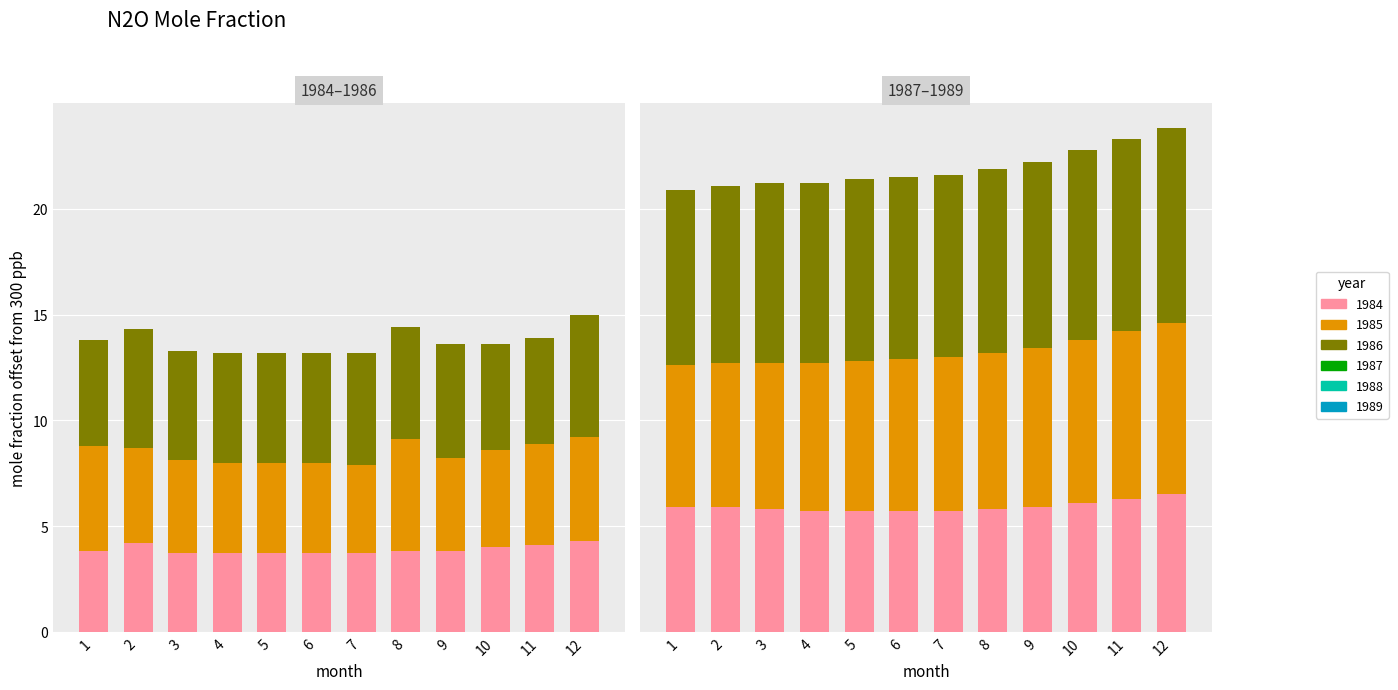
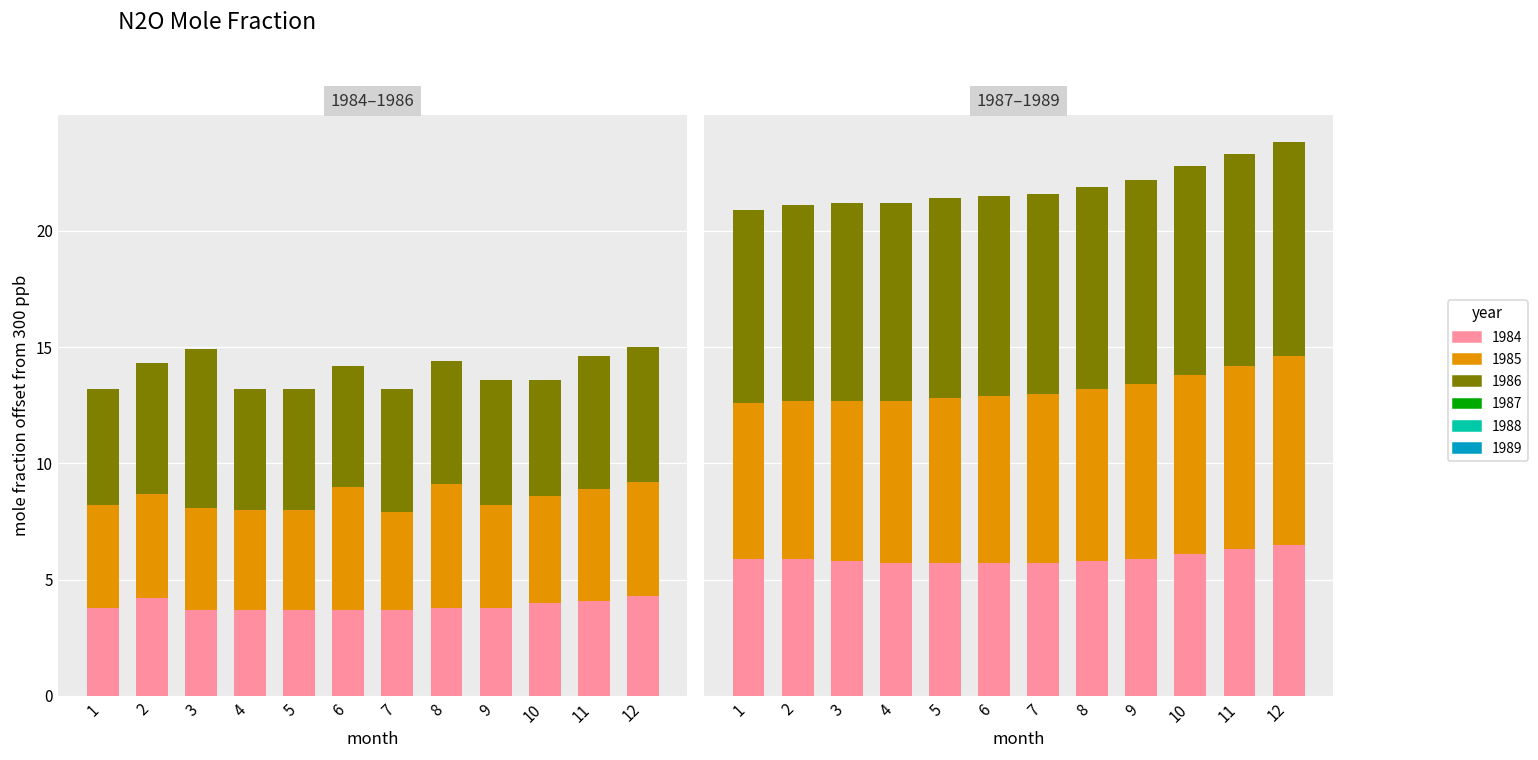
  {
    "1984–1986": {
      "1984": {
        "1": 3.8,
        "2": 4.2,
        "3": 3.7,
        "4": 3.7,
        "5": 3.7,
        "6": 3.7,
        "7": 3.7,
        "8": 3.8,
        "9": 3.8,
        "10": 4.0,
        "11": 4.1,
        "12": 4.3
      },
      "1985": {
-       "1": 5.0,
+       "1": 4.4,
        "2": 4.5,
        "3": 4.4,
        "4": 4.3,
        "5": 4.3,
-       "6": 4.3,
+       "6": 5.3,
        "7": 4.2,
        "8": 5.3,
        "9": 4.4,
        "10": 4.6,
        "11": 4.8,
        "12": 4.9
      },
      "1986": {
        "1": 5.0,
        "2": 5.6,
-       "3": 5.2,
+       "3": 6.8,
        "4": 5.2,
        "5": 5.2,
        "6": 5.2,
        "7": 5.3,
        "8": 5.3,
        "9": 5.4,
        "10": 5.0,
-       "11": 5.0,
+       "11": 5.7,
        "12": 5.8
      }
    }
  }
